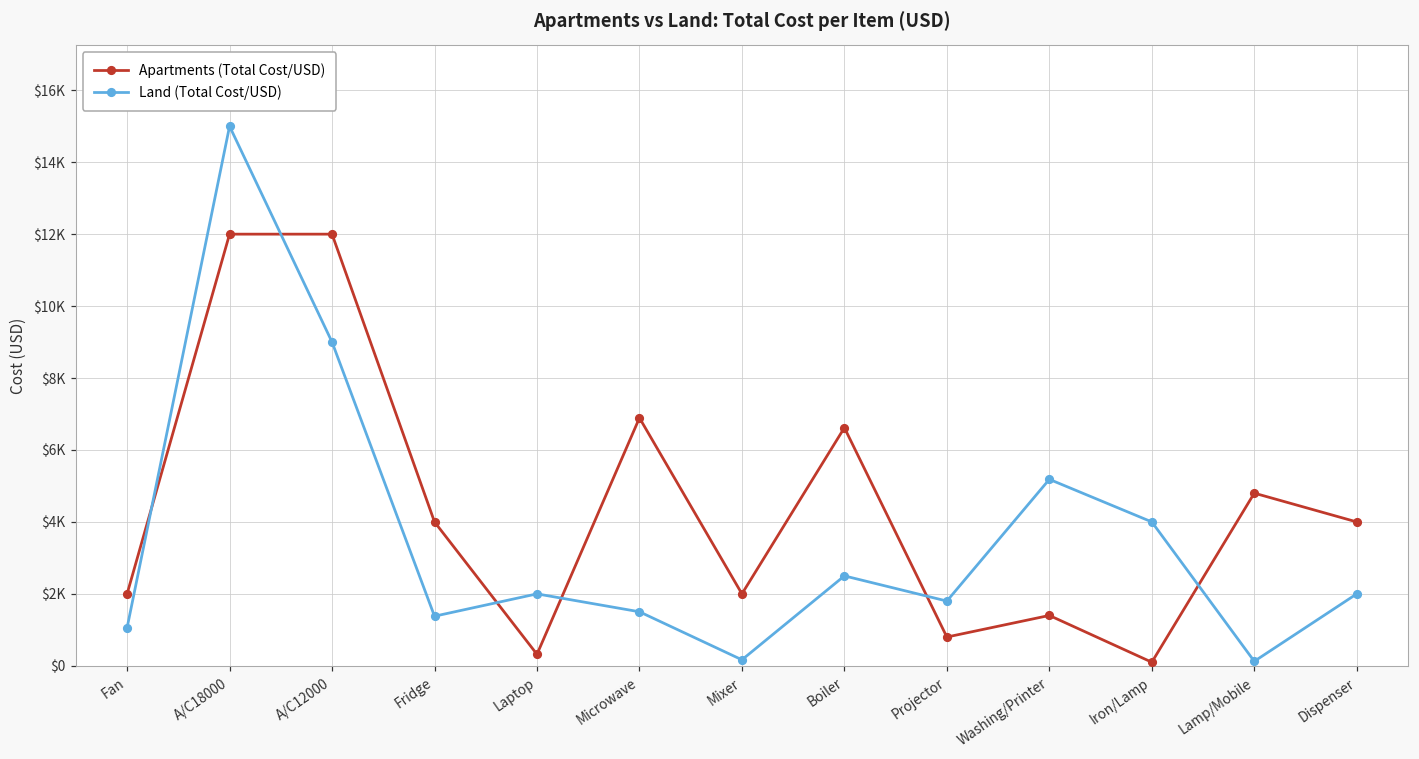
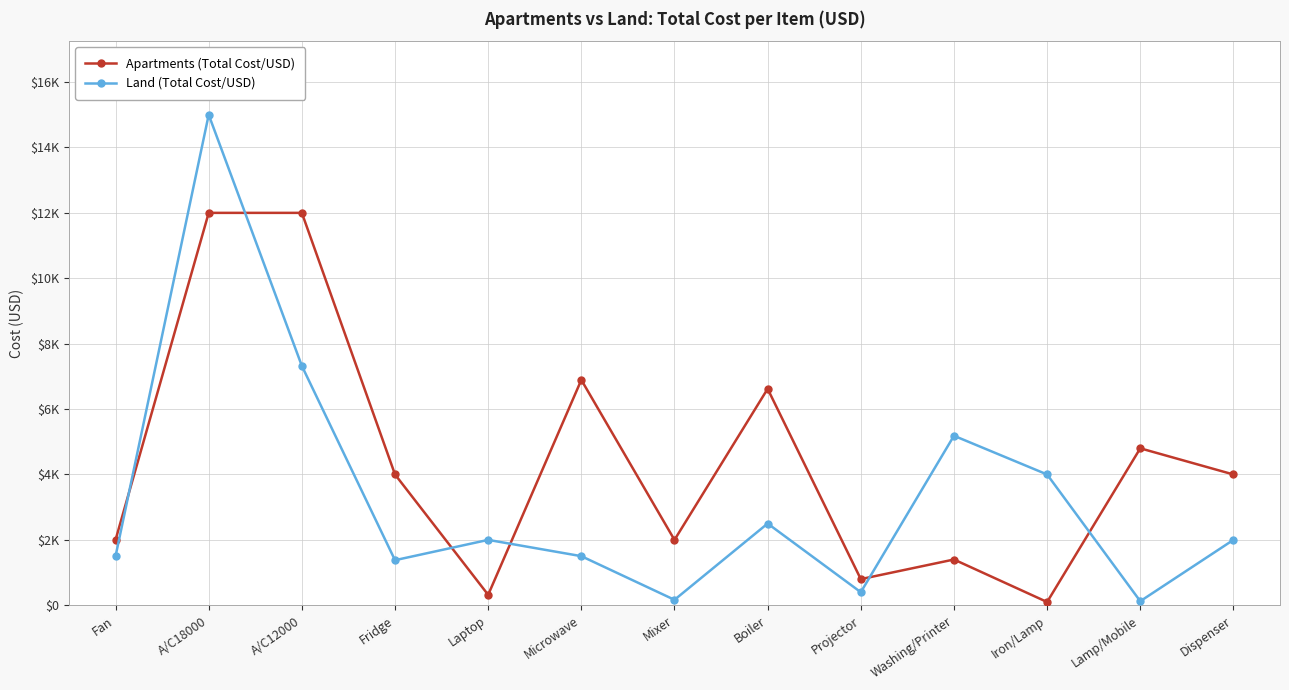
  {
    "Apartments (Total Cost/USD)": {
      "Fan": "$2000",
      "A/C18000": "$12000",
      "A/C12000": "$12000",
      "Fridge": "$4000",
      "Laptop": "$300",
      "Microwave": "$6900",
      "Mixer": "$2000",
      "Boiler": "$6600",
      "Projector": "$800",
      "Washing/Printer": "$1400",
      "Iron/Lamp": "$100",
      "Lamp/Mobile": "$4800",
      "Dispenser": "$4000"
    },
    "Land (Total Cost/USD)": {
-     "Fan": "$1100",
+     "Fan": "$1500",
      "A/C18000": "$15000",
-     "A/C12000": "$9000",
+     "A/C12000": "$7300",
      "Fridge": "$1400",
      "Laptop": "$2000",
      "Microwave": "$1500",
      "Mixer": "$200",
      "Boiler": "$2500",
-     "Projector": "$1800",
+     "Projector": "$400",
      "Washing/Printer": "$5200",
      "Iron/Lamp": "$4000",
      "Lamp/Mobile": "$100",
      "Dispenser": "$2000"
    }
  }
